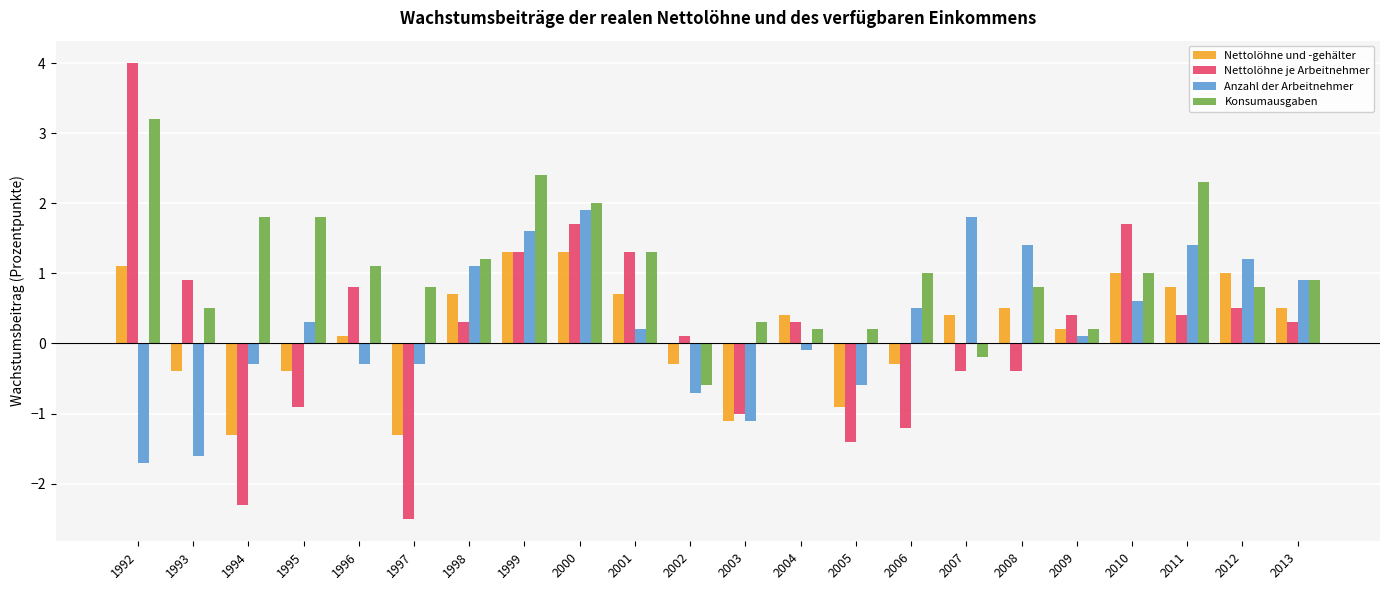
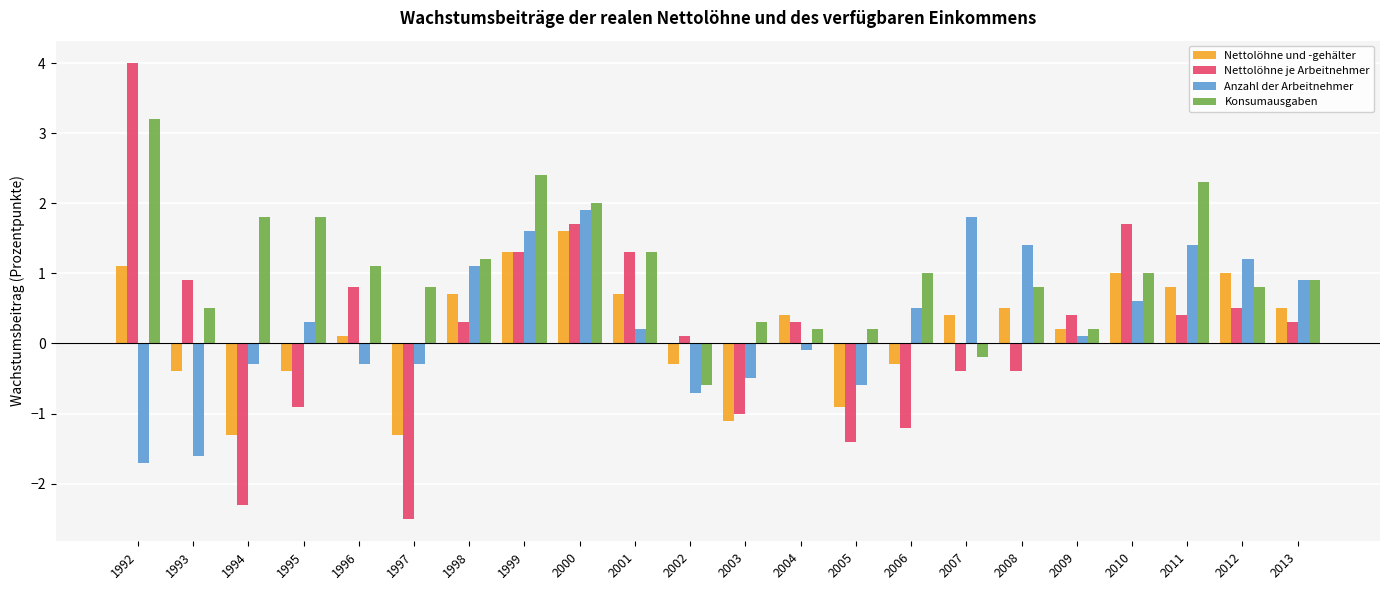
  {
    "Nettolöhne und -gehälter": {
      "1992": 1.1,
      "1993": -0.4,
      "1994": -1.3,
      "1995": -0.4,
      "1996": 0.1,
      "1997": -1.3,
      "1998": 0.7,
      "1999": 1.3,
-     "2000": 1.3,
+     "2000": 1.6,
      "2001": 0.7,
      "2002": -0.3,
      "2003": -1.1,
      "2004": 0.4,
      "2005": -0.9,
      "2006": -0.3,
      "2007": 0.4,
      "2008": 0.5,
      "2009": 0.2,
      "2010": 1.0,
      "2011": 0.8,
      "2012": 1.0,
      "2013": 0.5
    },
    "Nettolöhne je Arbeitnehmer": {
      "1992": 4.0,
      "1993": 0.9,
      "1994": -2.3,
      "1995": -0.9,
      "1996": 0.8,
      "1997": -2.5,
      "1998": 0.3,
      "1999": 1.3,
      "2000": 1.7,
      "2001": 1.3,
      "2002": 0.1,
      "2003": -1.0,
      "2004": 0.3,
      "2005": -1.4,
      "2006": -1.2,
      "2007": -0.4,
      "2008": -0.4,
      "2009": 0.4,
      "2010": 1.7,
      "2011": 0.4,
      "2012": 0.5,
      "2013": 0.3
    },
    "Anzahl der Arbeitnehmer": {
      "1992": -1.7,
      "1993": -1.6,
      "1994": -0.3,
      "1995": 0.3,
      "1996": -0.3,
      "1997": -0.3,
      "1998": 1.1,
      "1999": 1.6,
      "2000": 1.9,
      "2001": 0.2,
      "2002": -0.7,
-     "2003": -1.1,
+     "2003": -0.5,
      "2004": -0.1,
      "2005": -0.6,
      "2006": 0.5,
      "2007": 1.8,
      "2008": 1.4,
      "2009": 0.1,
      "2010": 0.6,
      "2011": 1.4,
      "2012": 1.2,
      "2013": 0.9
    },
    "Konsumausgaben": {
      "1992": 3.2,
      "1993": 0.5,
      "1994": 1.8,
      "1995": 1.8,
      "1996": 1.1,
      "1997": 0.8,
      "1998": 1.2,
      "1999": 2.4,
      "2000": 2.0,
      "2001": 1.3,
      "2002": -0.6,
      "2003": 0.3,
      "2004": 0.2,
      "2005": 0.2,
      "2006": 1.0,
      "2007": -0.2,
      "2008": 0.8,
      "2009": 0.2,
      "2010": 1.0,
      "2011": 2.3,
      "2012": 0.8,
      "2013": 0.9
    }
  }
